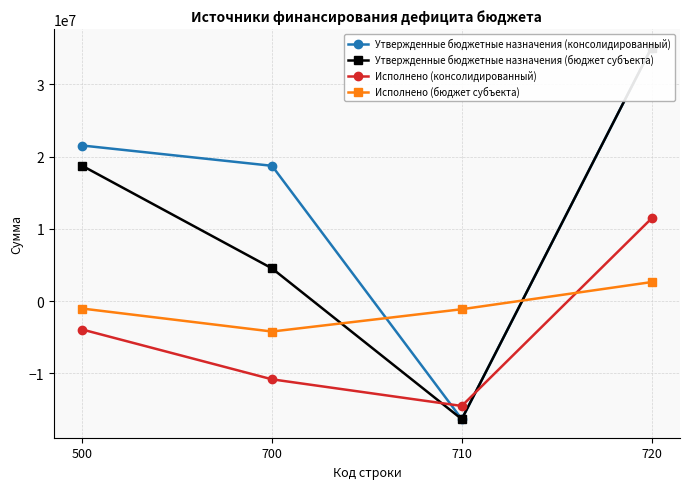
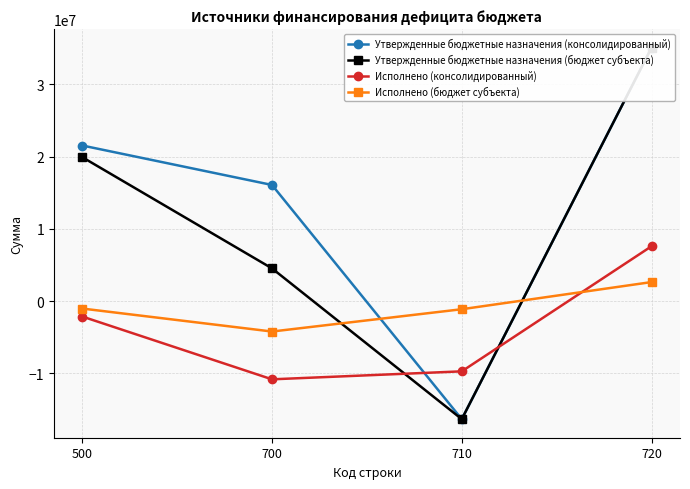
  {
    "Утвержденные бюджетные назначения (консолидированный)": {
      "500": 22000000,
-     "700": 19000000
+     "700": 16000000
    },
    "Утвержденные бюджетные назначения (бюджет субъекта)": {
-     "500": 19000000,
+     "500": 20000000,
      "700": 5000000
    },
    "Исполнено (консолидированный)": {
-     "500": -4000000,
+     "500": -2000000,
      "700": -11000000,
-     "710": -15000000,
-     "720": 11000000
+     "710": -10000000,
+     "720": 8000000
    },
    "Исполнено (бюджет субъекта)": {
      "500": -1000000,
      "700": -4000000,
      "710": -1000000,
      "720": 3000000
    }
  }
